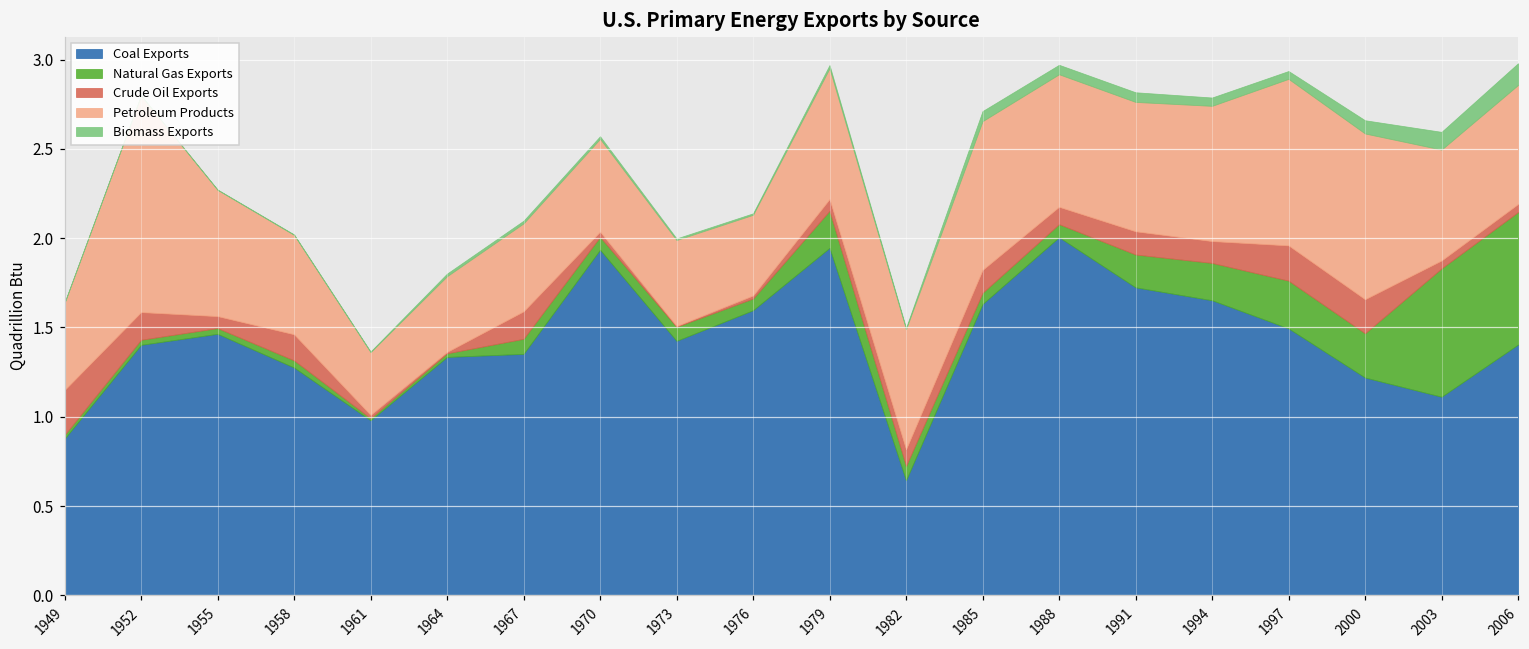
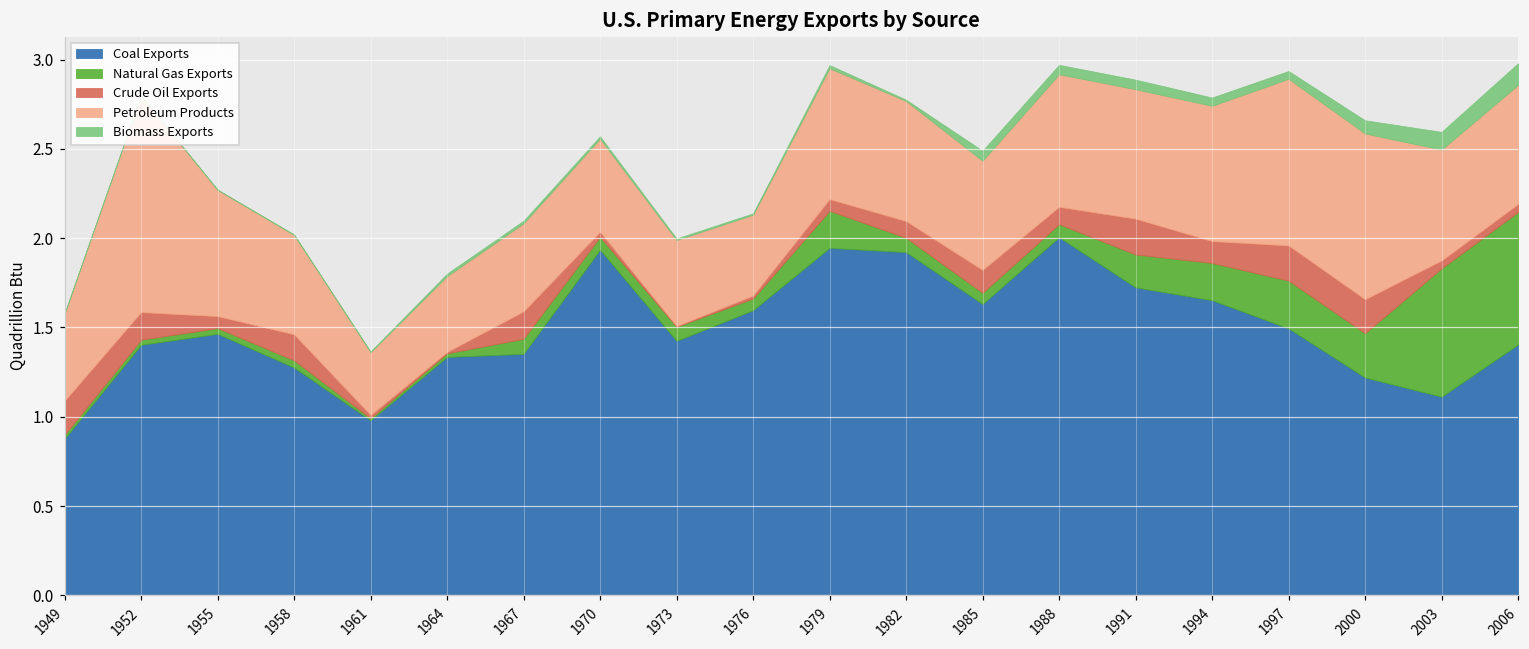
  {
    "Coal Exports": {
      "1949": 0.88,
      "1952": 1.40,
      "1955": 1.46,
      "1958": 1.28,
      "1964": 1.34,
      "1967": 1.35,
      "1970": 1.94,
      "1973": 1.43,
      "1976": 1.60,
      "1979": 1.95,
-     "1982": 0.64,
+     "1982": 1.92,
      "1985": 1.63,
      "1988": 2.01,
      "1991": 1.72,
      "1994": 1.65,
      "1997": 1.49,
      "2000": 1.22,
      "2003": 1.11,
      "2006": 1.40
    },
    "Natural Gas Exports": {
      "1949": 0.02,
      "1952": 0.03,
      "1955": 0.03,
      "1958": 0.04,
      "1967": 0.08,
      "1970": 0.07,
      "1976": 0.07,
      "1979": 0.21,
      "1982": 0.08,
      "1985": 0.06,
      "1988": 0.07,
      "1991": 0.18,
      "1994": 0.21,
      "1997": 0.27,
      "2000": 0.25,
      "2003": 0.72,
      "2006": 0.74
    },
    "Crude Oil Exports": {
-     "1949": 0.25,
+     "1949": 0.19,
      "1952": 0.15,
      "1955": 0.07,
      "1958": 0.15,
      "1961": 0.02,
      "1967": 0.15,
      "1970": 0.03,
      "1976": 0.02,
      "1979": 0.07,
      "1982": 0.09,
      "1985": 0.13,
      "1988": 0.10,
-     "1991": 0.13,
+     "1991": 0.20,
      "1994": 0.12,
      "1997": 0.20,
      "2000": 0.19,
      "2003": 0.04,
      "2006": 0.05
    },
    "Petroleum Products": {
      "1979": 0.73,
-     "1985": 0.83,
+     "1985": 0.61,
      "1988": 0.74,
      "1991": 0.72,
      "1994": 0.76,
      "1997": 0.93,
      "2000": 0.93,
      "2003": 0.62,
      "2006": 0.67
    },
    "Biomass Exports": {
      "1979": 0.02,
      "1985": 0.06,
      "1988": 0.05,
      "1991": 0.05,
      "1994": 0.05,
      "1997": 0.04,
      "2000": 0.07,
      "2003": 0.10,
      "2006": 0.12
    }
  }
